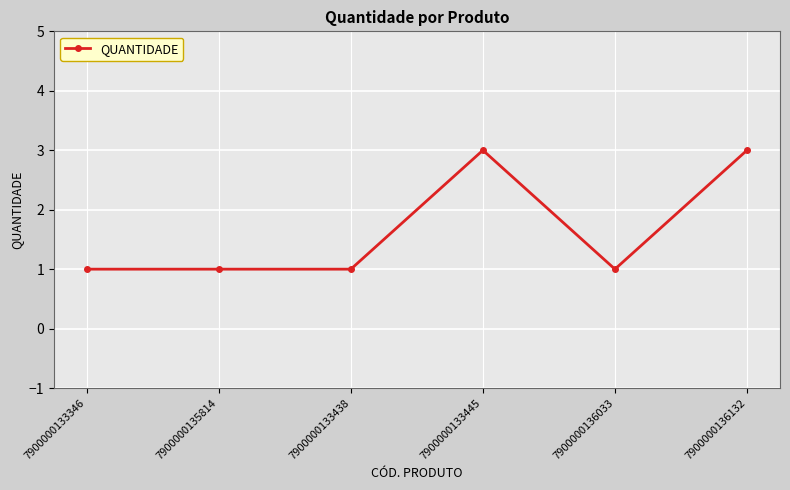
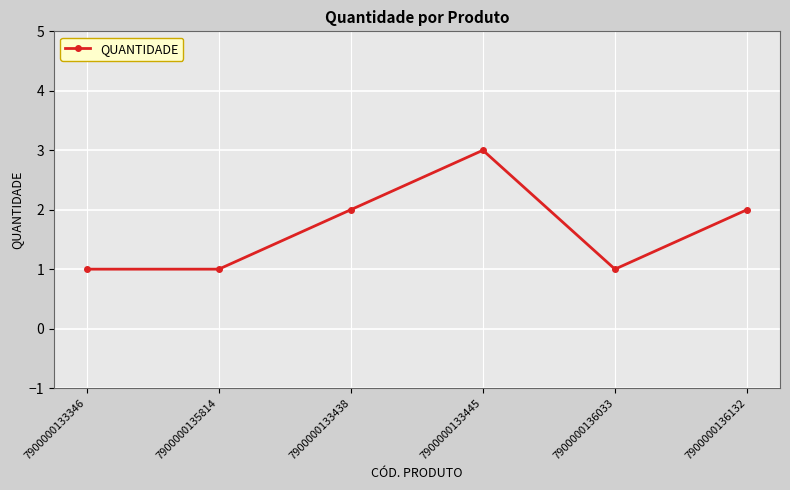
  {
    "7900000133346": 1,
    "7900000135814": 1,
-   "7900000133438": 1,
+   "7900000133438": 2,
    "7900000133445": 3,
    "7900000136033": 1,
-   "7900000136132": 3
+   "7900000136132": 2
  }
